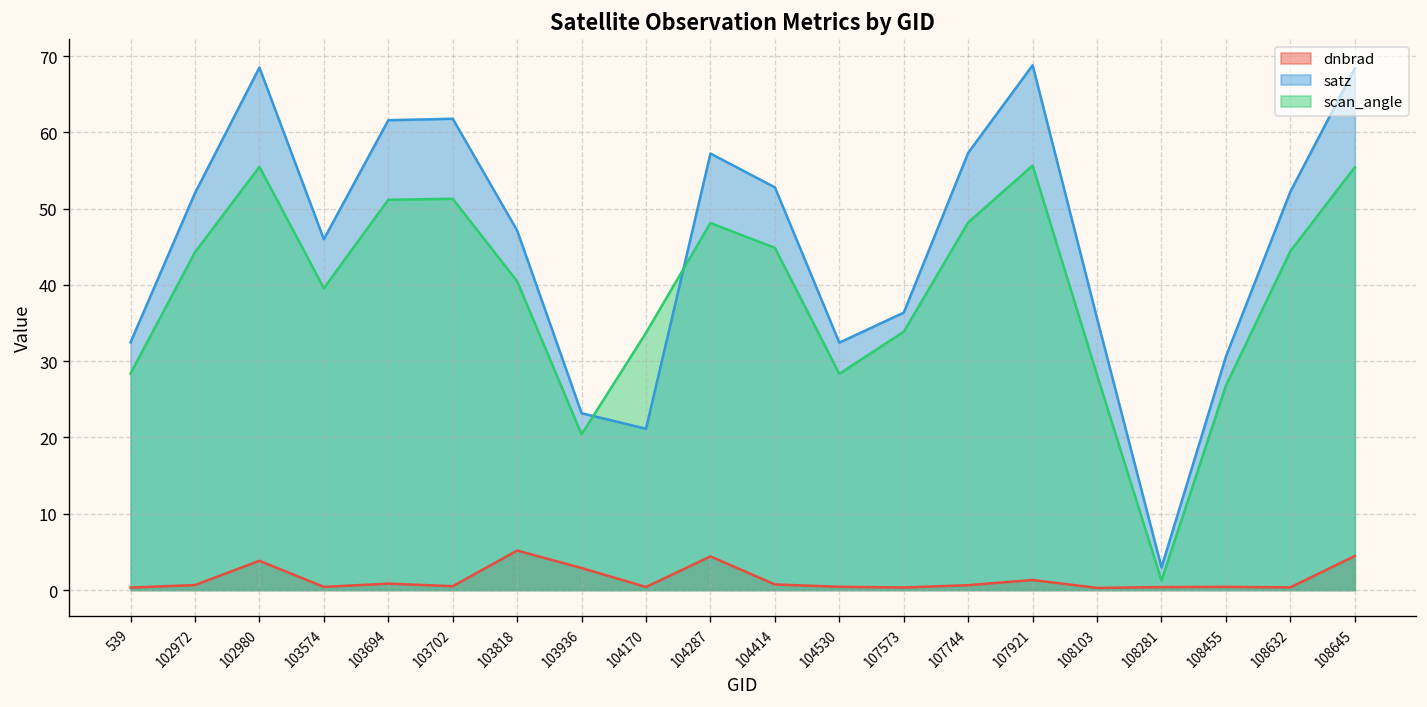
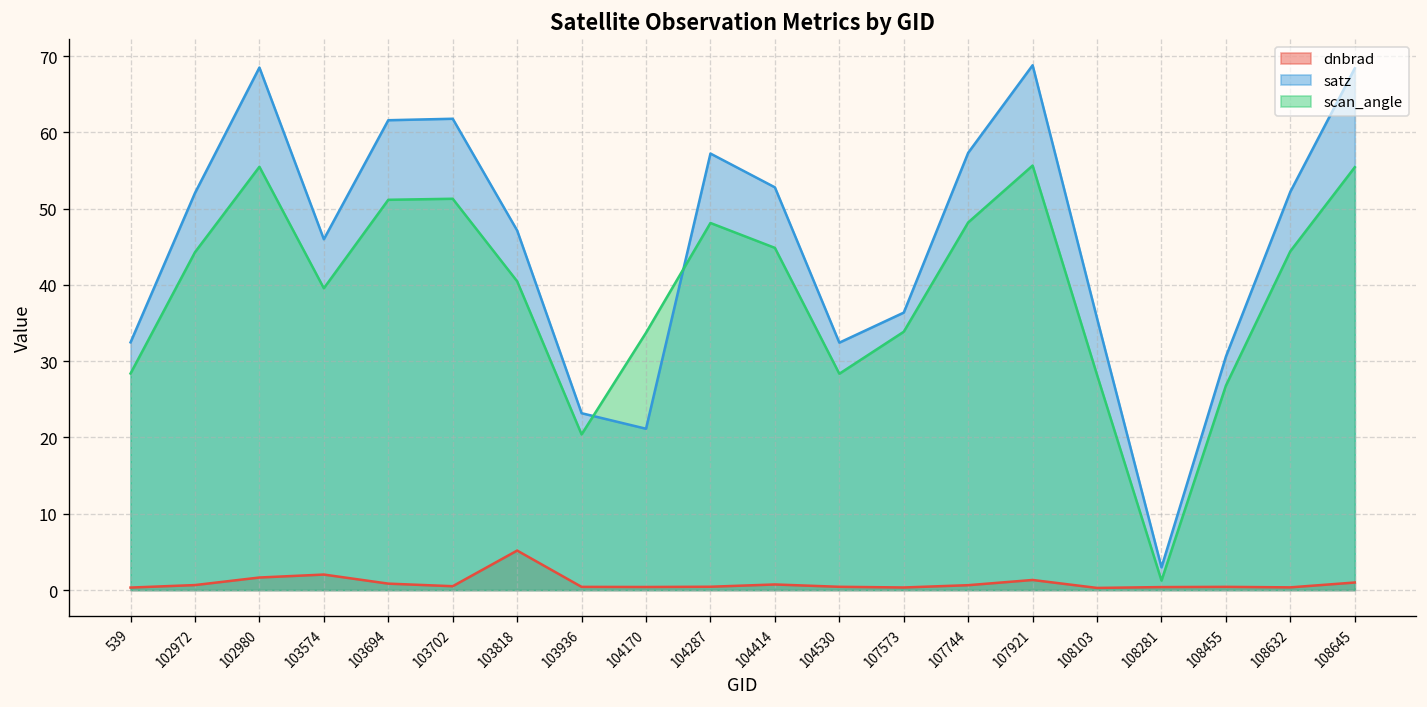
  {
    "dnbrad": {
      "539": 0,
      "102972": 1,
-     "102980": 4,
-     "103574": 0,
+     "102980": 2,
+     "103574": 2,
      "103694": 1,
      "103702": 1,
      "103818": 5,
-     "103936": 3,
+     "103936": 0,
      "104170": 0,
-     "104287": 4,
+     "104287": 0,
      "104414": 1,
      "104530": 0,
      "107573": 0,
      "107744": 1,
      "107921": 1,
      "108103": 0,
      "108281": 0,
      "108455": 0,
      "108632": 0,
-     "108645": 4
+     "108645": 1
    },
    "satz": {
      "539": 32,
      "102972": 52,
      "102980": 68,
      "103574": 46,
      "103694": 62,
      "103702": 62,
      "103818": 47,
      "103936": 23,
      "104170": 21,
      "104287": 57,
      "104414": 53,
      "104530": 32,
      "107573": 36,
      "107744": 57,
      "107921": 69,
      "108103": 36,
      "108281": 3,
      "108455": 31,
      "108632": 52
    },
    "scan_angle": {
      "539": 28,
      "102972": 44,
      "102980": 55,
      "103574": 40,
      "103694": 51,
      "103702": 51,
      "103818": 40,
      "103936": 20,
      "104170": 34,
      "104287": 48,
      "104414": 45,
      "104530": 28,
      "107573": 34,
      "107744": 48,
      "107921": 56,
      "108103": 28,
      "108281": 1,
      "108455": 27,
      "108632": 44,
      "108645": 55
    }
  }
